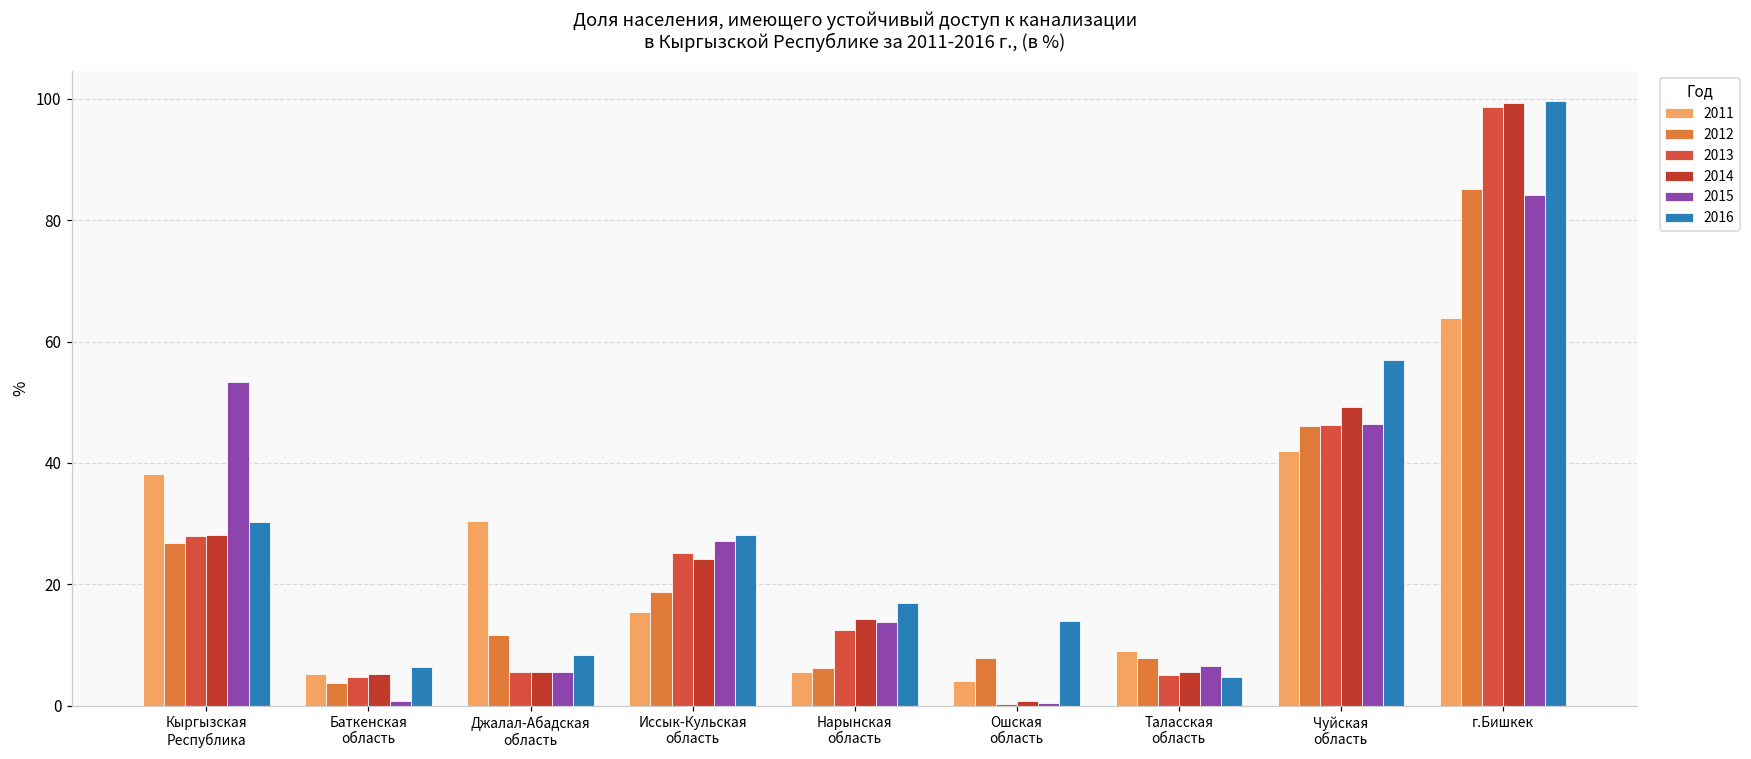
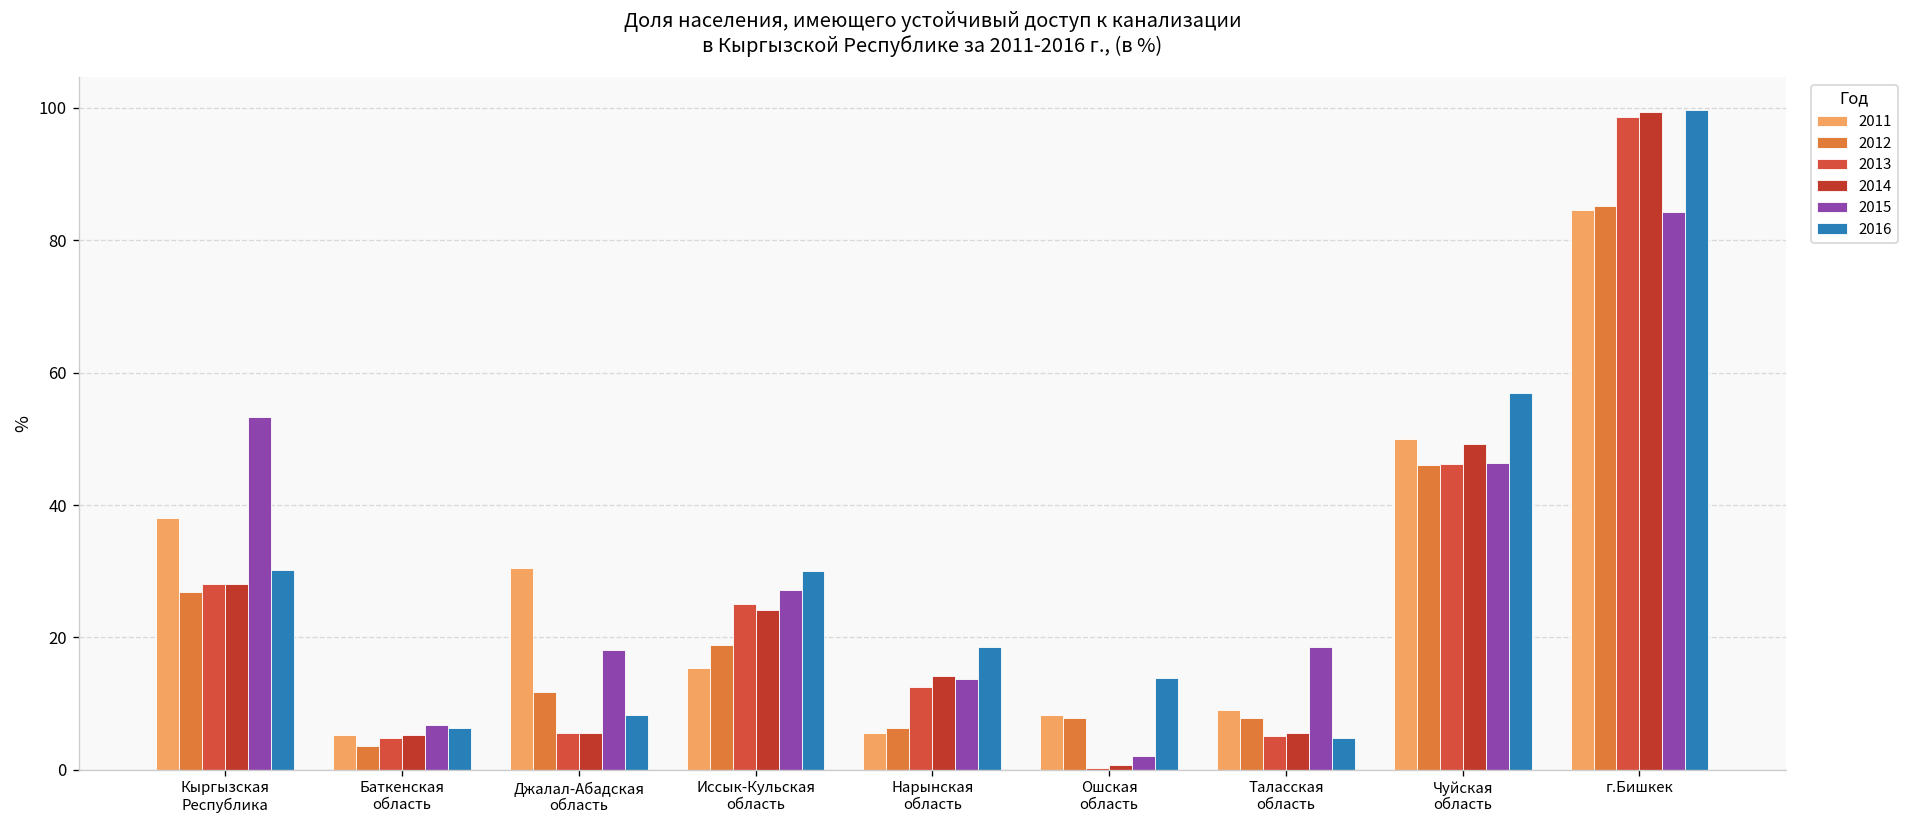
  {
    "2011": {
      "Кыргызская Республика": 38,
      "Баткенская область": 5,
      "Джалал-Абадская область": 30,
      "Иссык-Кульская область": 15,
      "Нарынская область": 6,
-     "Ошская область": 4,
+     "Ошская область": 8,
      "Таласская область": 9,
-     "Чуйская область": 42,
-     "г.Бишкек": 64
+     "Чуйская область": 50,
+     "г.Бишкек": 85
    },
    "2015": {
      "Кыргызская Республика": 53,
-     "Баткенская область": 1,
-     "Джалал-Абадская область": 6,
+     "Баткенская область": 7,
+     "Джалал-Абадская область": 18,
      "Иссык-Кульская область": 27,
      "Нарынская область": 14,
-     "Ошская область": 1,
-     "Таласская область": 7,
+     "Ошская область": 2,
+     "Таласская область": 19,
      "Чуйская область": 46,
      "г.Бишкек": 84
    },
    "2016": {
      "Кыргызская Республика": 30,
      "Баткенская область": 6,
      "Джалал-Абадская область": 8,
-     "Иссык-Кульская область": 28,
-     "Нарынская область": 17,
+     "Иссык-Кульская область": 30,
+     "Нарынская область": 19,
      "Ошская область": 14,
      "Таласская область": 5,
      "Чуйская область": 57,
      "г.Бишкек": 100
    }
  }
